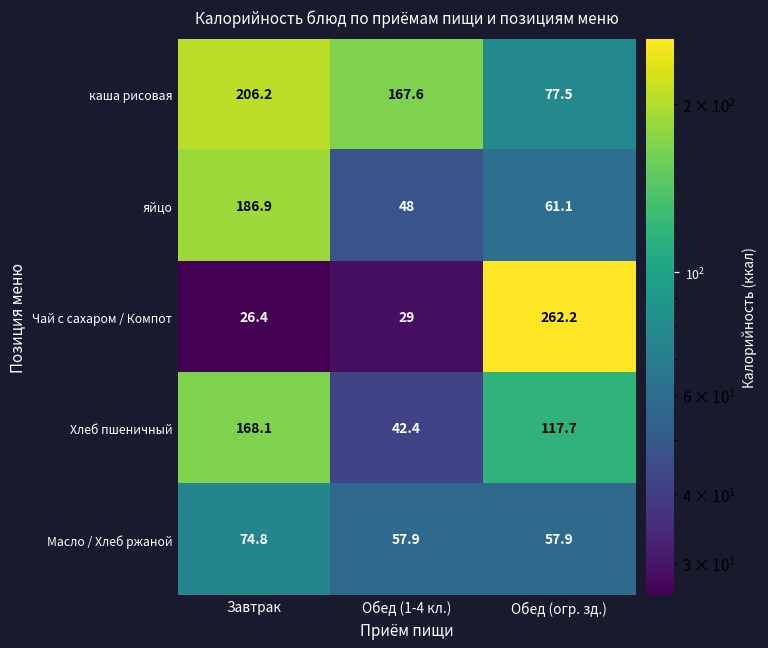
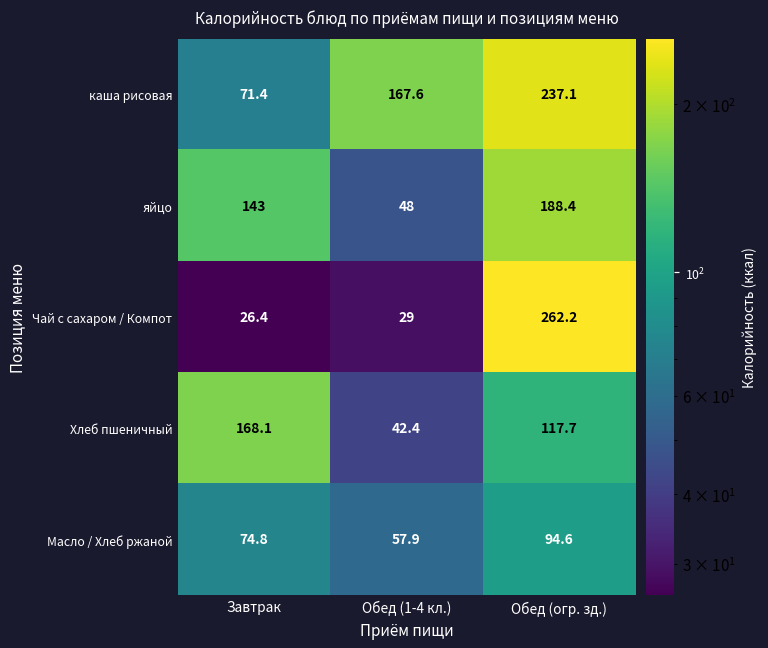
  {
    "каша рисовая": {
-     "Завтрак": 206.2,
+     "Завтрак": 71.4,
      "Обед (1-4 кл.)": 167.6,
-     "Обед (огр. зд.)": 77.5
+     "Обед (огр. зд.)": 237.1
    },
    "яйцо": {
-     "Завтрак": 186.9,
+     "Завтрак": 143,
      "Обед (1-4 кл.)": 48,
-     "Обед (огр. зд.)": 61.1
+     "Обед (огр. зд.)": 188.4
    },
    "Чай с сахаром / Компот": {
      "Завтрак": 26.4,
      "Обед (1-4 кл.)": 29,
      "Обед (огр. зд.)": 262.2
    },
    "Хлеб пшеничный": {
      "Завтрак": 168.1,
      "Обед (1-4 кл.)": 42.4,
      "Обед (огр. зд.)": 117.7
    },
    "Масло / Хлеб ржаной": {
      "Завтрак": 74.8,
      "Обед (1-4 кл.)": 57.9,
-     "Обед (огр. зд.)": 57.9
+     "Обед (огр. зд.)": 94.6
    }
  }
